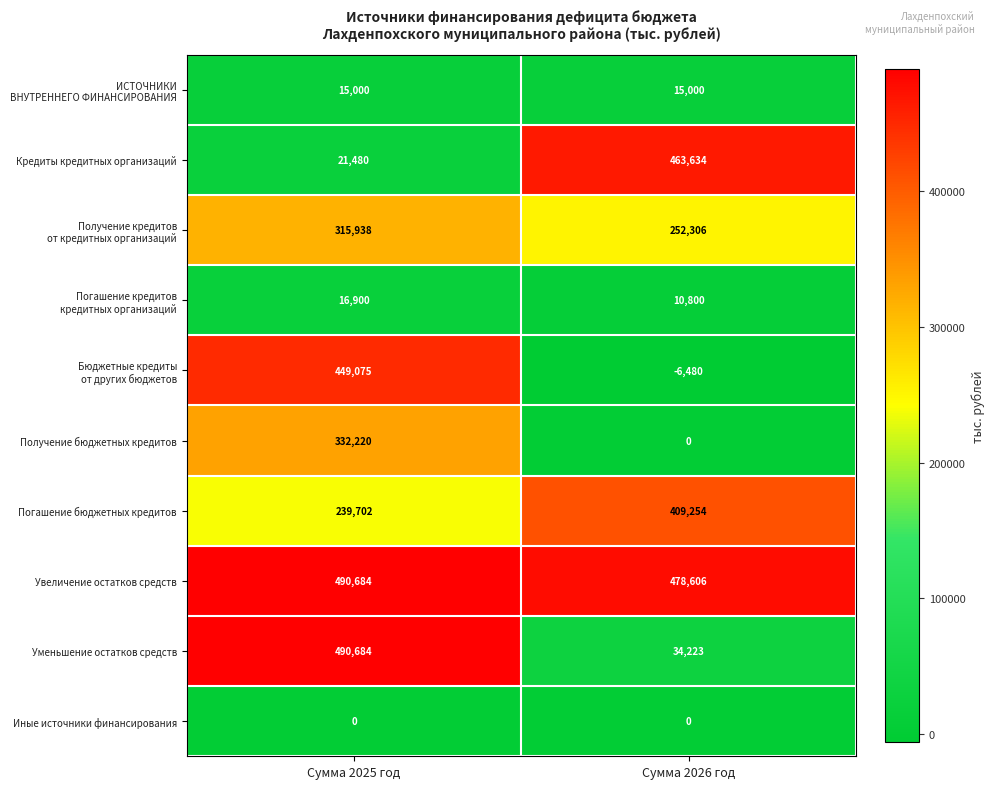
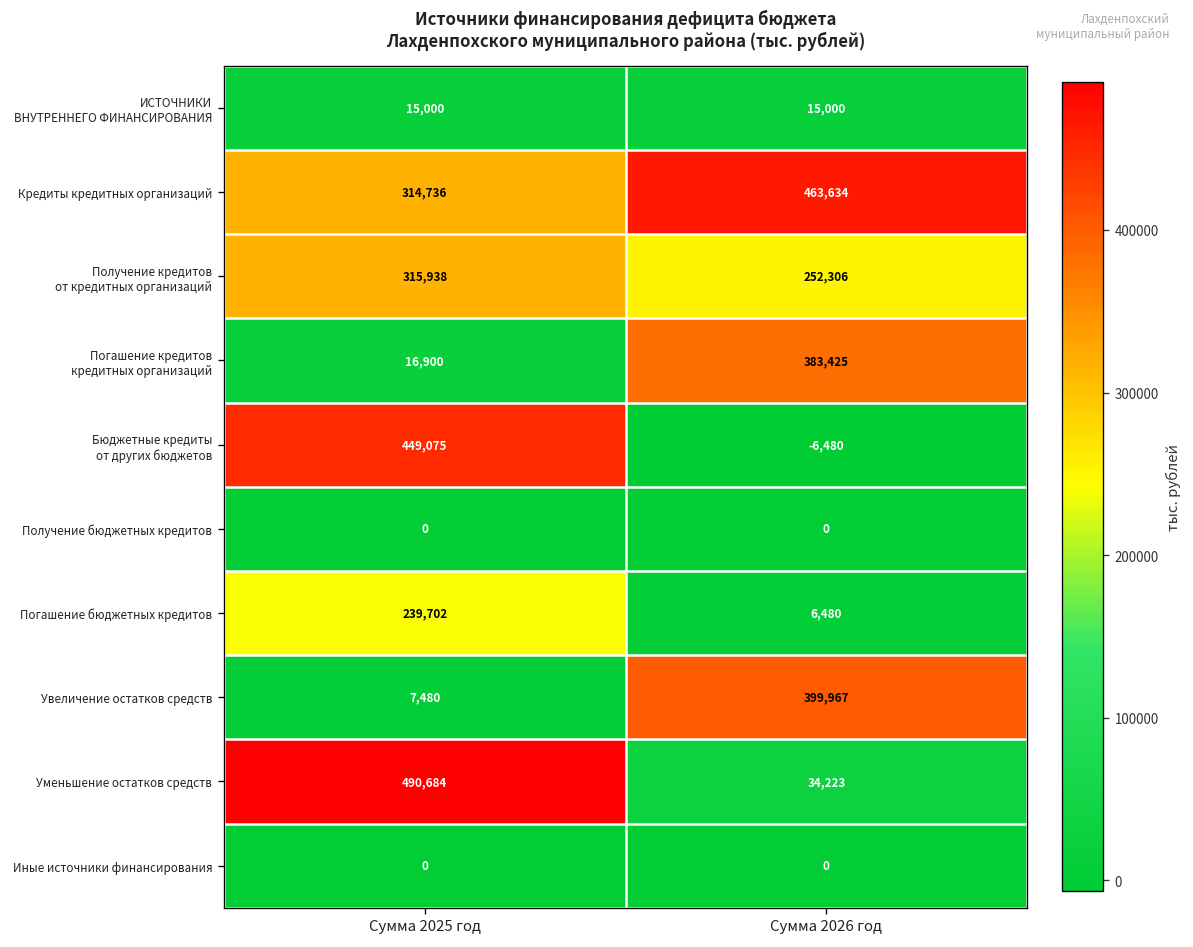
  {
    "ИСТОЧНИКИ ВНУТРЕННЕГО ФИНАНСИРОВАНИЯ": {
      "Сумма 2025 год": "15,000",
      "Сумма 2026 год": "15,000"
    },
    "Кредиты кредитных организаций": {
-     "Сумма 2025 год": "21,480",
+     "Сумма 2025 год": "314,736",
      "Сумма 2026 год": "463,634"
    },
    "Получение кредитов от кредитных организаций": {
      "Сумма 2025 год": "315,938",
      "Сумма 2026 год": "252,306"
    },
    "Погашение кредитов кредитных организаций": {
      "Сумма 2025 год": "16,900",
-     "Сумма 2026 год": "10,800"
+     "Сумма 2026 год": "383,425"
    },
    "Бюджетные кредиты от других бюджетов": {
      "Сумма 2025 год": "449,075",
      "Сумма 2026 год": "-6,480"
    },
    "Получение бюджетных кредитов": {
-     "Сумма 2025 год": "332,220",
+     "Сумма 2025 год": "0",
      "Сумма 2026 год": "0"
    },
    "Погашение бюджетных кредитов": {
      "Сумма 2025 год": "239,702",
-     "Сумма 2026 год": "409,254"
+     "Сумма 2026 год": "6,480"
    },
    "Увеличение остатков средств": {
-     "Сумма 2025 год": "490,684",
-     "Сумма 2026 год": "478,606"
+     "Сумма 2025 год": "7,480",
+     "Сумма 2026 год": "399,967"
    },
    "Уменьшение остатков средств": {
      "Сумма 2025 год": "490,684",
      "Сумма 2026 год": "34,223"
    },
    "Иные источники финансирования": {
      "Сумма 2025 год": "0",
      "Сумма 2026 год": "0"
    }
  }
